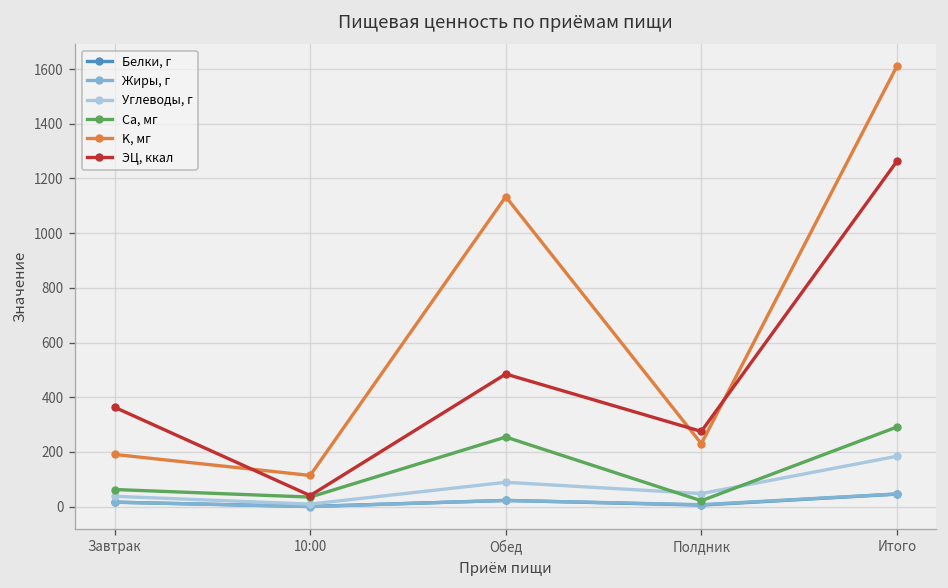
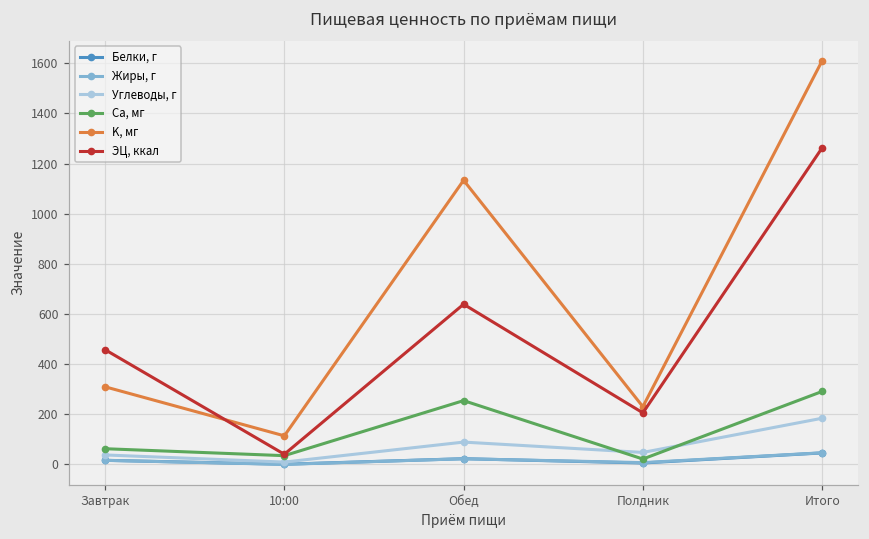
  {
    "Ca, мг": {
      "Завтрак": 60,
      "Обед": 250,
      "Полдник": 20,
      "Итого": 290
    },
    "K, мг": {
-     "Завтрак": 190,
+     "Завтрак": 310,
      "10:00": 110,
      "Обед": 1130,
      "Полдник": 230,
      "Итого": 1610
    },
    "ЭЦ, ккал": {
-     "Завтрак": 360,
-     "Обед": 480,
-     "Полдник": 280,
+     "Завтрак": 460,
+     "Обед": 640,
+     "Полдник": 210,
      "Итого": 1260
    }
  }
